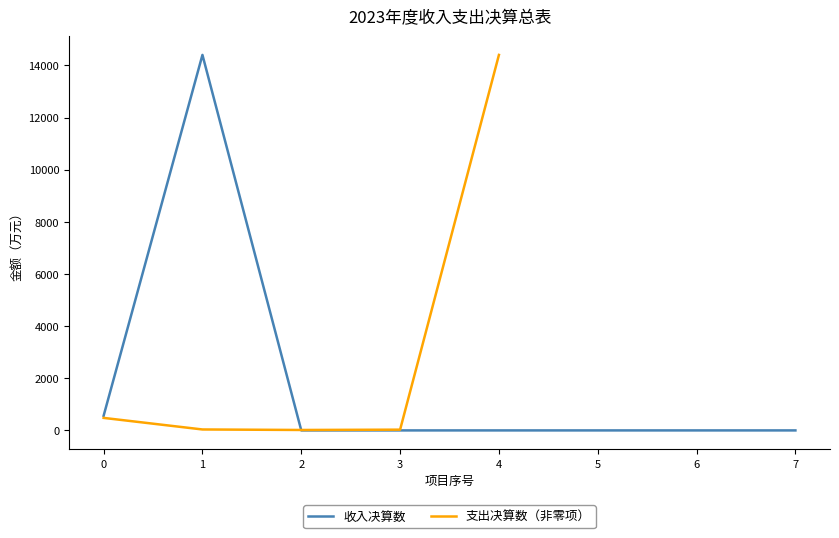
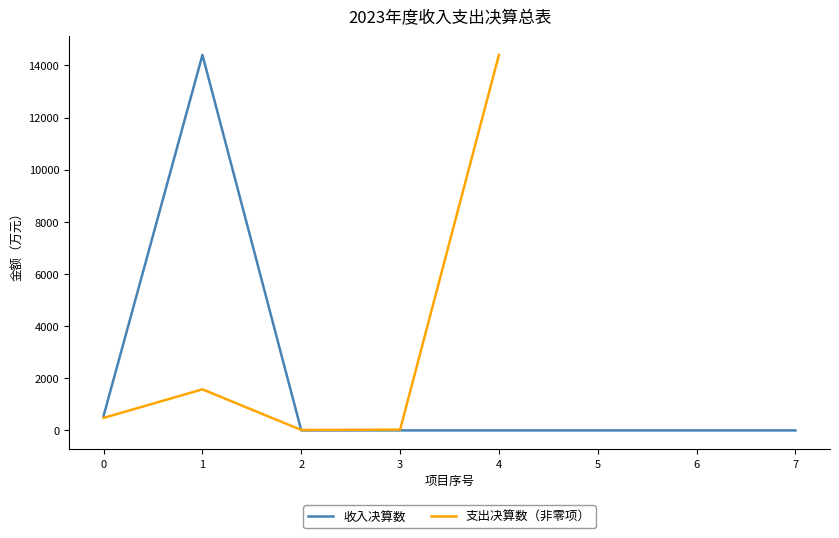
  {
    "收入决算数": {
      "1": 14400,
      "4": 0,
      "5": 0,
      "6": 0,
      "7": 0
    },
    "支出决算数（非零项）": {
-     "1": 0,
+     "1": 1600,
      "4": 14400
    }
  }
